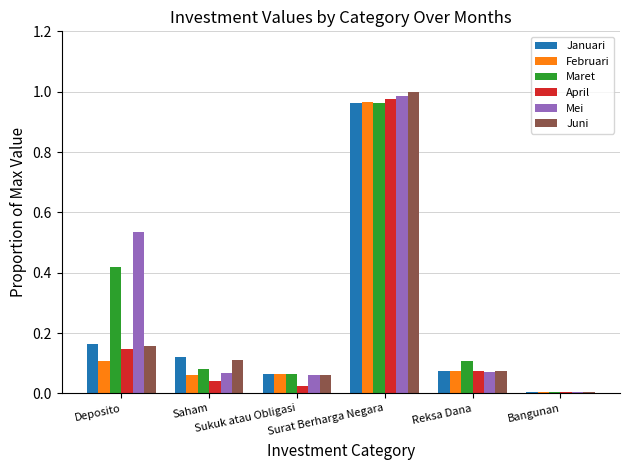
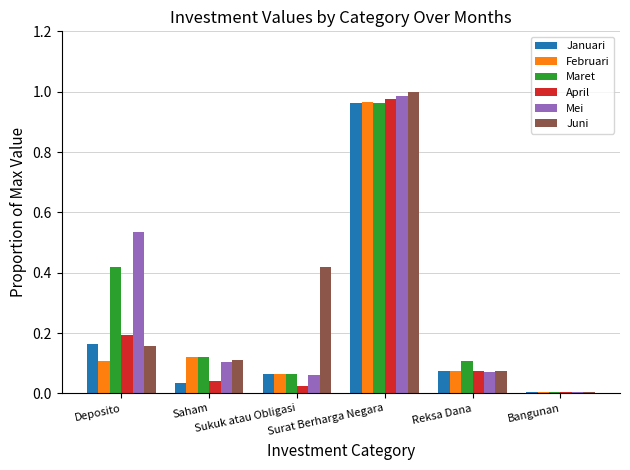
  {
    "Januari": {
      "Deposito": 0.16,
-     "Saham": 0.12,
+     "Saham": 0.03,
      "Sukuk atau Obligasi": 0.06,
      "Surat Berharga Negara": 0.96,
      "Reksa Dana": 0.08
    },
    "Februari": {
      "Deposito": 0.11,
-     "Saham": 0.06,
+     "Saham": 0.12,
      "Sukuk atau Obligasi": 0.06,
      "Surat Berharga Negara": 0.97,
      "Reksa Dana": 0.08
    },
    "Maret": {
      "Deposito": 0.42,
-     "Saham": 0.08,
+     "Saham": 0.12,
      "Sukuk atau Obligasi": 0.06,
      "Surat Berharga Negara": 0.96,
      "Reksa Dana": 0.11
    },
    "April": {
-     "Deposito": 0.15,
+     "Deposito": 0.20,
      "Saham": 0.04,
      "Sukuk atau Obligasi": 0.03,
      "Surat Berharga Negara": 0.98,
      "Reksa Dana": 0.07
    },
    "Mei": {
      "Deposito": 0.53,
-     "Saham": 0.07,
+     "Saham": 0.11,
      "Sukuk atau Obligasi": 0.06,
      "Surat Berharga Negara": 0.99,
      "Reksa Dana": 0.07
    },
    "Juni": {
      "Deposito": 0.16,
      "Saham": 0.11,
-     "Sukuk atau Obligasi": 0.06,
+     "Sukuk atau Obligasi": 0.42,
      "Surat Berharga Negara": 1.00,
      "Reksa Dana": 0.07
    }
  }
